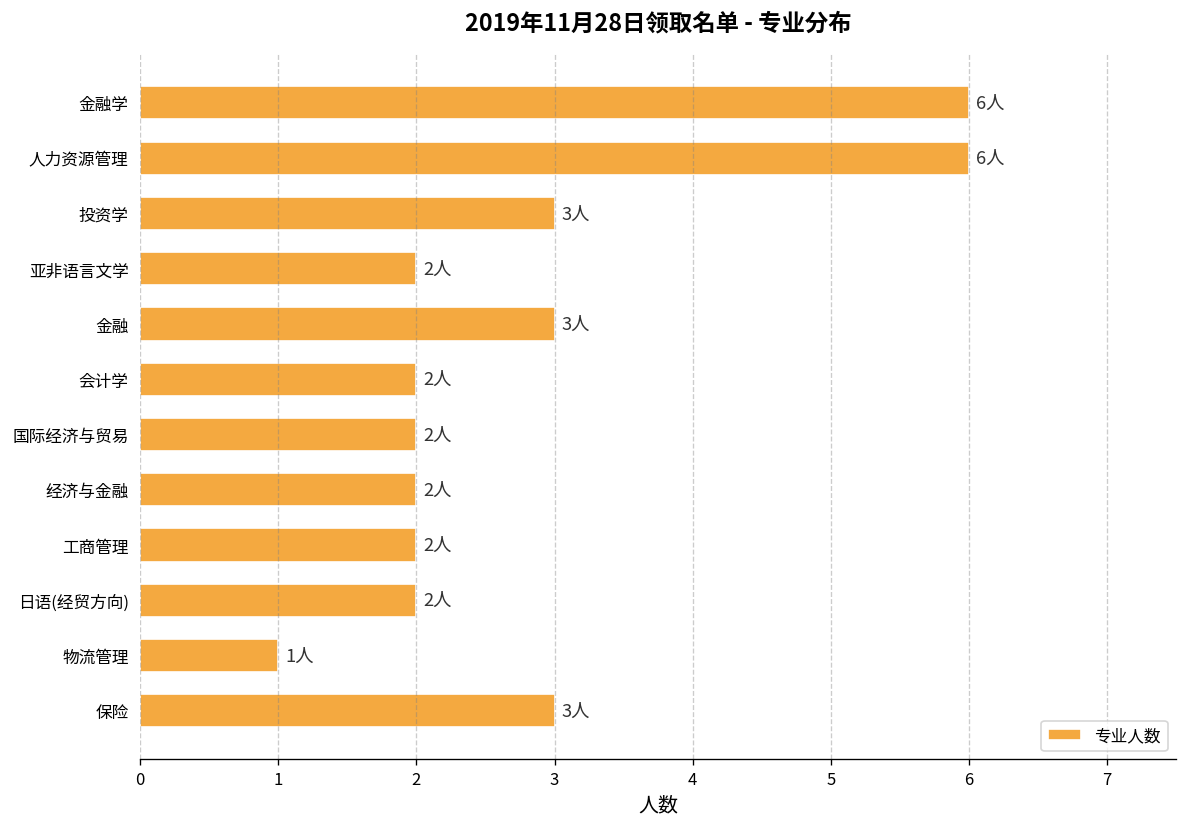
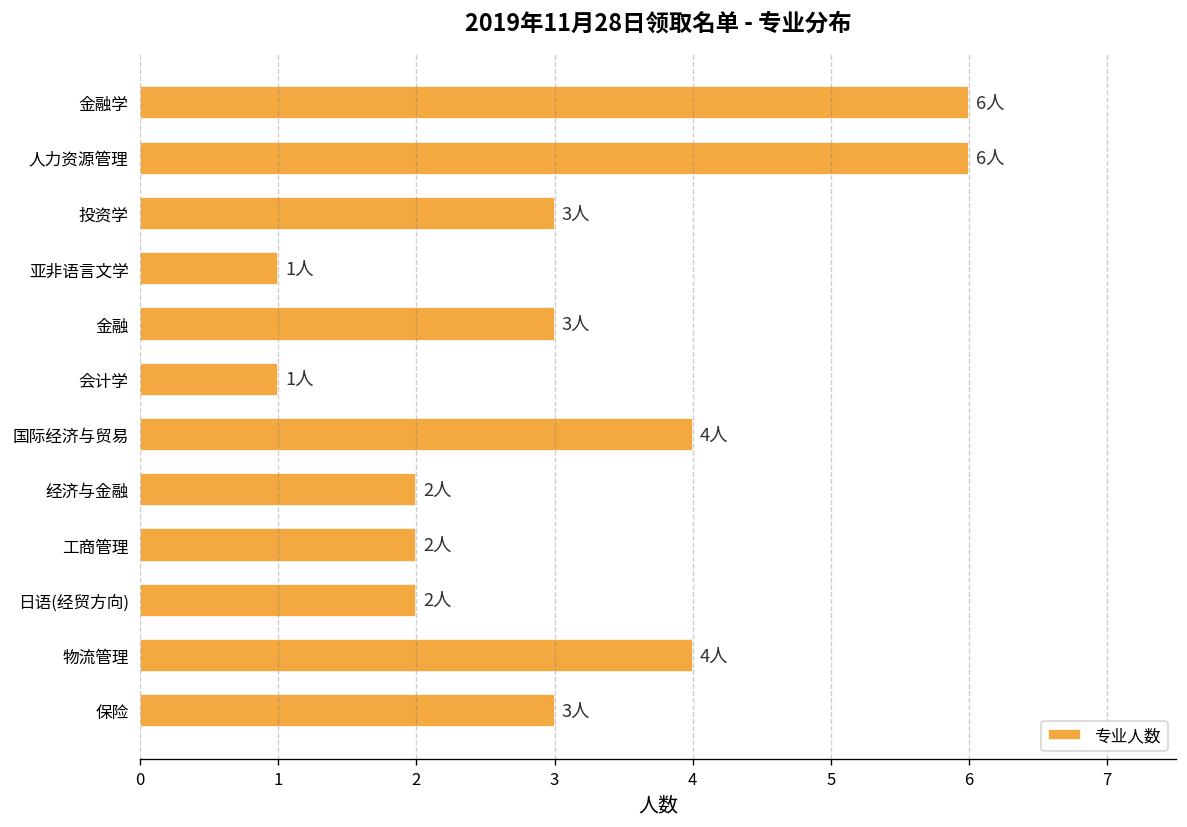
  {
    "金融学": "6人",
    "人力资源管理": "6人",
    "投资学": "3人",
-   "亚非语言文学": "2人",
+   "亚非语言文学": "1人",
    "金融": "3人",
-   "会计学": "2人",
-   "国际经济与贸易": "2人",
+   "会计学": "1人",
+   "国际经济与贸易": "4人",
    "经济与金融": "2人",
    "工商管理": "2人",
    "日语(经贸方向)": "2人",
-   "物流管理": "1人",
+   "物流管理": "4人",
    "保险": "3人"
  }
